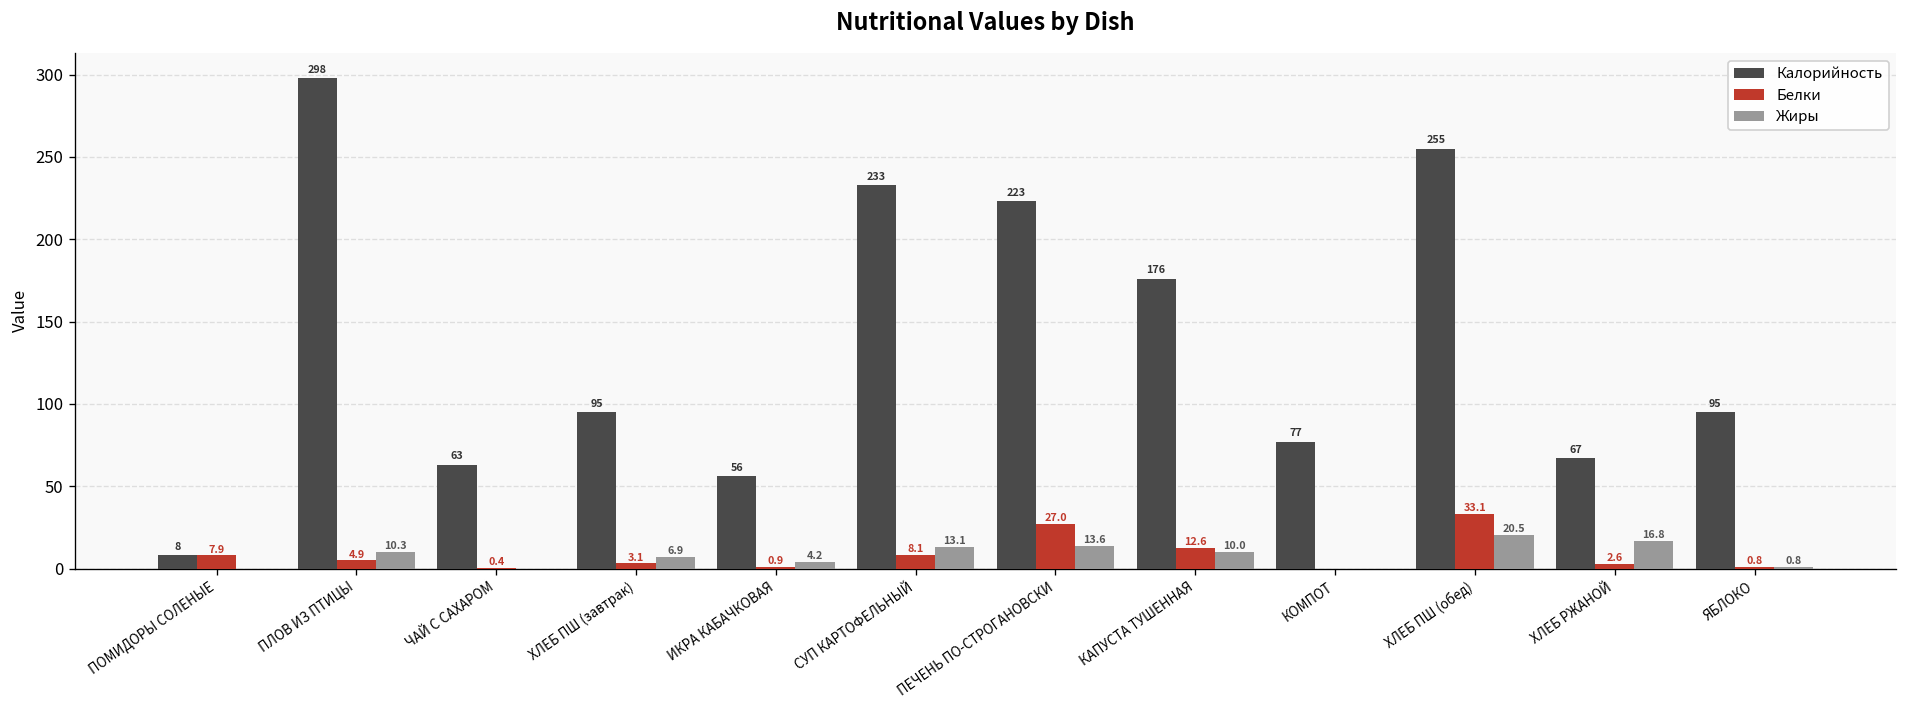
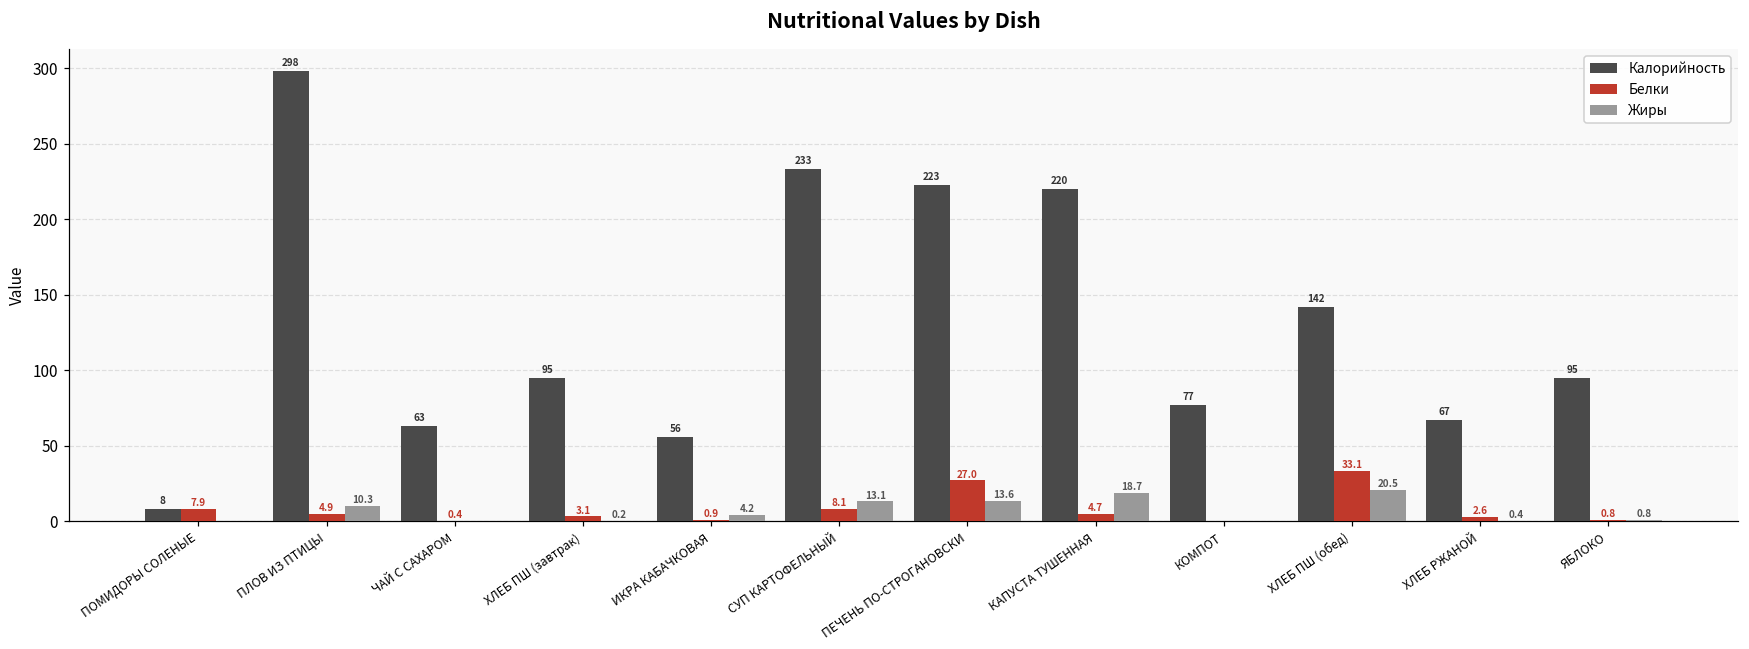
  {
    "Калорийность": {
      "ПОМИДОРЫ СОЛЕНЫЕ": 8,
      "ПЛОВ ИЗ ПТИЦЫ": 298,
      "ЧАЙ С САХАРОМ": 63,
      "ХЛЕБ ПШ (завтрак)": 95,
      "ИКРА КАБАЧКОВАЯ": 56,
      "СУП КАРТОФЕЛЬНЫЙ": 233,
      "ПЕЧЕНЬ ПО-СТРОГАНОВСКИ": 223,
-     "КАПУСТА ТУШЕННАЯ": 176,
+     "КАПУСТА ТУШЕННАЯ": 220,
      "КОМПОТ": 77,
-     "ХЛЕБ ПШ (обед)": 255,
+     "ХЛЕБ ПШ (обед)": 142,
      "ХЛЕБ РЖАНОЙ": 67,
      "ЯБЛОКО": 95
    },
    "Белки": {
      "ПОМИДОРЫ СОЛЕНЫЕ": 7.9,
      "ПЛОВ ИЗ ПТИЦЫ": 4.9,
      "ЧАЙ С САХАРОМ": 0.4,
      "ХЛЕБ ПШ (завтрак)": 3.1,
      "ИКРА КАБАЧКОВАЯ": 0.9,
      "СУП КАРТОФЕЛЬНЫЙ": 8.1,
      "ПЕЧЕНЬ ПО-СТРОГАНОВСКИ": 27.0,
-     "КАПУСТА ТУШЕННАЯ": 12.6,
+     "КАПУСТА ТУШЕННАЯ": 4.7,
      "ХЛЕБ ПШ (обед)": 33.1,
      "ХЛЕБ РЖАНОЙ": 2.6,
      "ЯБЛОКО": 0.8
    },
    "Жиры": {
      "ПЛОВ ИЗ ПТИЦЫ": 10.3,
-     "ХЛЕБ ПШ (завтрак)": 6.9,
+     "ХЛЕБ ПШ (завтрак)": 0.2,
      "ИКРА КАБАЧКОВАЯ": 4.2,
      "СУП КАРТОФЕЛЬНЫЙ": 13.1,
      "ПЕЧЕНЬ ПО-СТРОГАНОВСКИ": 13.6,
-     "КАПУСТА ТУШЕННАЯ": 10.0,
+     "КАПУСТА ТУШЕННАЯ": 18.7,
      "ХЛЕБ ПШ (обед)": 20.5,
-     "ХЛЕБ РЖАНОЙ": 16.8,
+     "ХЛЕБ РЖАНОЙ": 0.4,
      "ЯБЛОКО": 0.8
    }
  }
